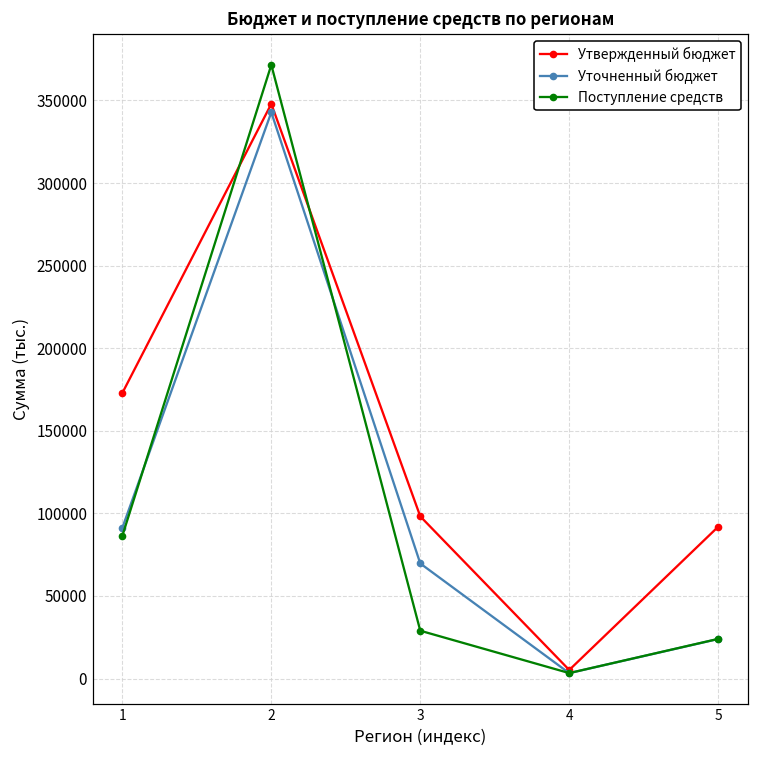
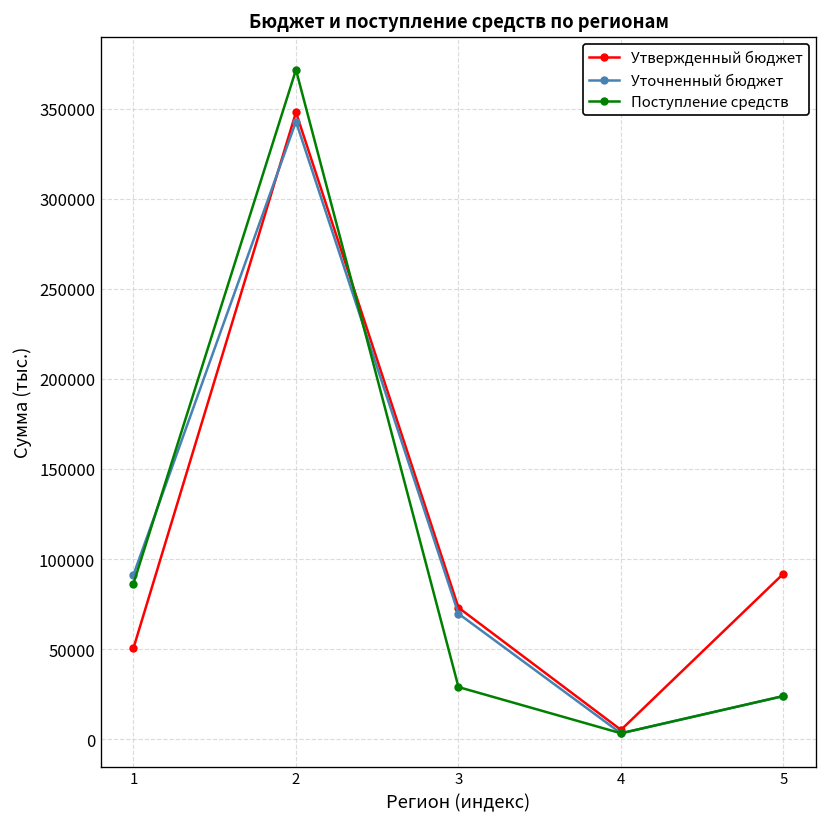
  {
    "Утвержденный бюджет": {
-     "1": 173000,
+     "1": 51000,
      "2": 348000,
-     "3": 98000,
+     "3": 73000,
      "4": 5000,
      "5": 92000
    },
    "Уточненный бюджет": {
      "1": 91000,
      "2": 343000,
      "3": 70000
    },
    "Поступление средств": {
      "1": 86000,
      "2": 372000,
      "3": 29000
    }
  }
